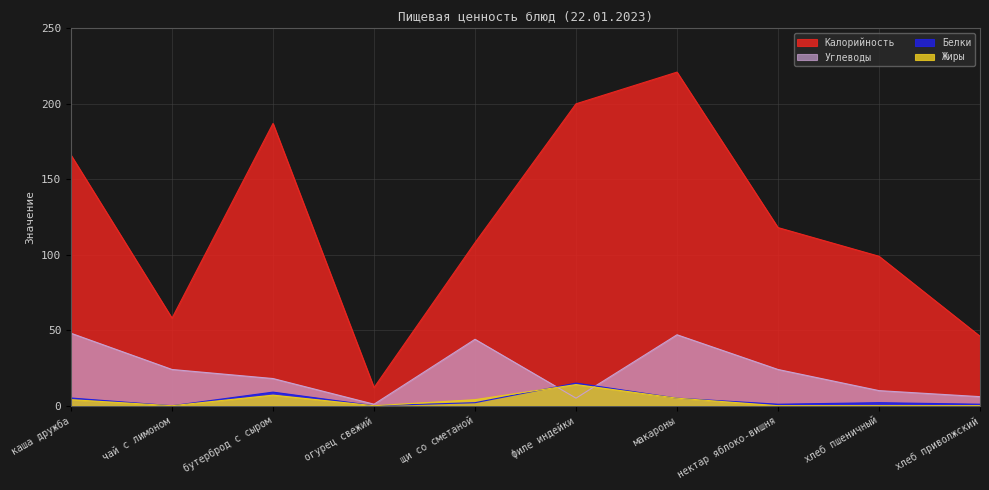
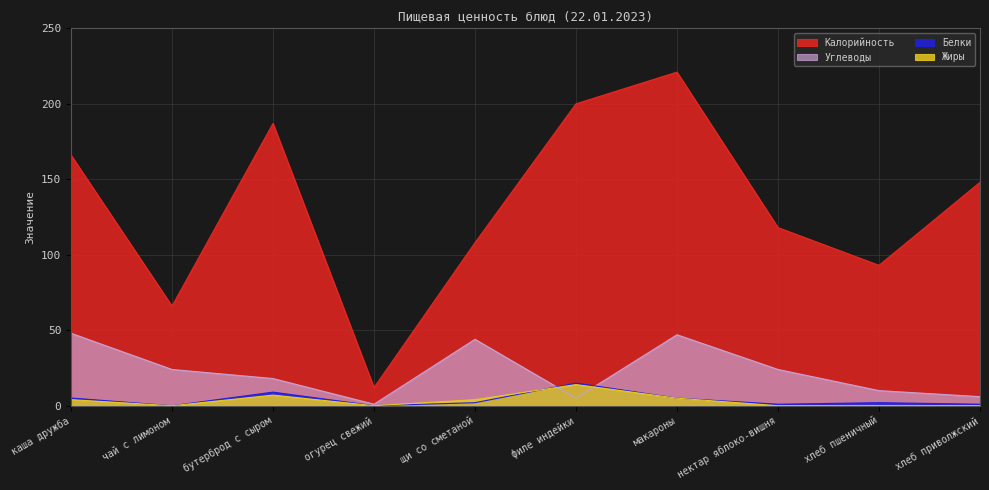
  {
    "Калорийность": {
      "каша дружба": 166,
-     "чай с лимоном": 58,
+     "чай с лимоном": 66,
      "бутерброд с сыром": 187,
      "огурец свежий": 12,
      "щи со сметаной": 108,
      "филе индейки": 200,
      "макароны": 221,
      "нектар яблоко-вишня": 118,
-     "хлеб пшеничный": 99,
-     "хлеб приволжский": 46
+     "хлеб пшеничный": 93,
+     "хлеб приволжский": 148
    },
    "Углеводы": {
      "каша дружба": 48,
      "чай с лимоном": 24,
      "бутерброд с сыром": 18,
      "щи со сметаной": 44,
      "филе индейки": 5,
      "макароны": 47,
      "нектар яблоко-вишня": 24,
      "хлеб пшеничный": 10,
      "хлеб приволжский": 6
    },
    "Белки": {
      "бутерброд с сыром": 9,
      "щи со сметаной": 2,
      "хлеб пшеничный": 2
    },
    "Жиры": {
      "бутерброд с сыром": 7,
      "щи со сметаной": 4,
      "хлеб пшеничный": 0
    }
  }
